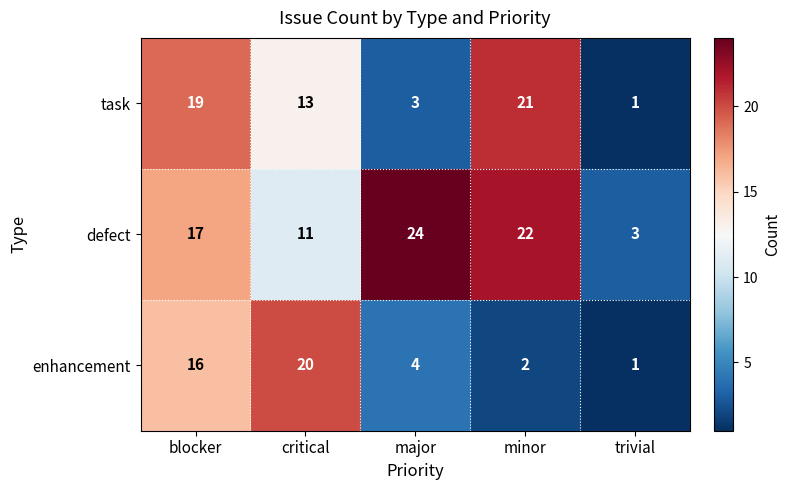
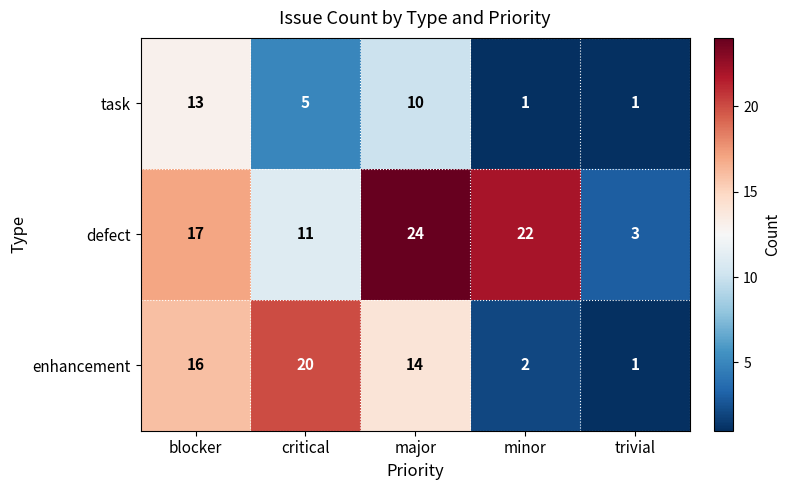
  {
    "task": {
-     "blocker": 19,
-     "critical": 13,
-     "major": 3,
-     "minor": 21,
+     "blocker": 13,
+     "critical": 5,
+     "major": 10,
+     "minor": 1,
      "trivial": 1
    },
    "defect": {
      "blocker": 17,
      "critical": 11,
      "major": 24,
      "minor": 22,
      "trivial": 3
    },
    "enhancement": {
      "blocker": 16,
      "critical": 20,
-     "major": 4,
+     "major": 14,
      "minor": 2,
      "trivial": 1
    }
  }
